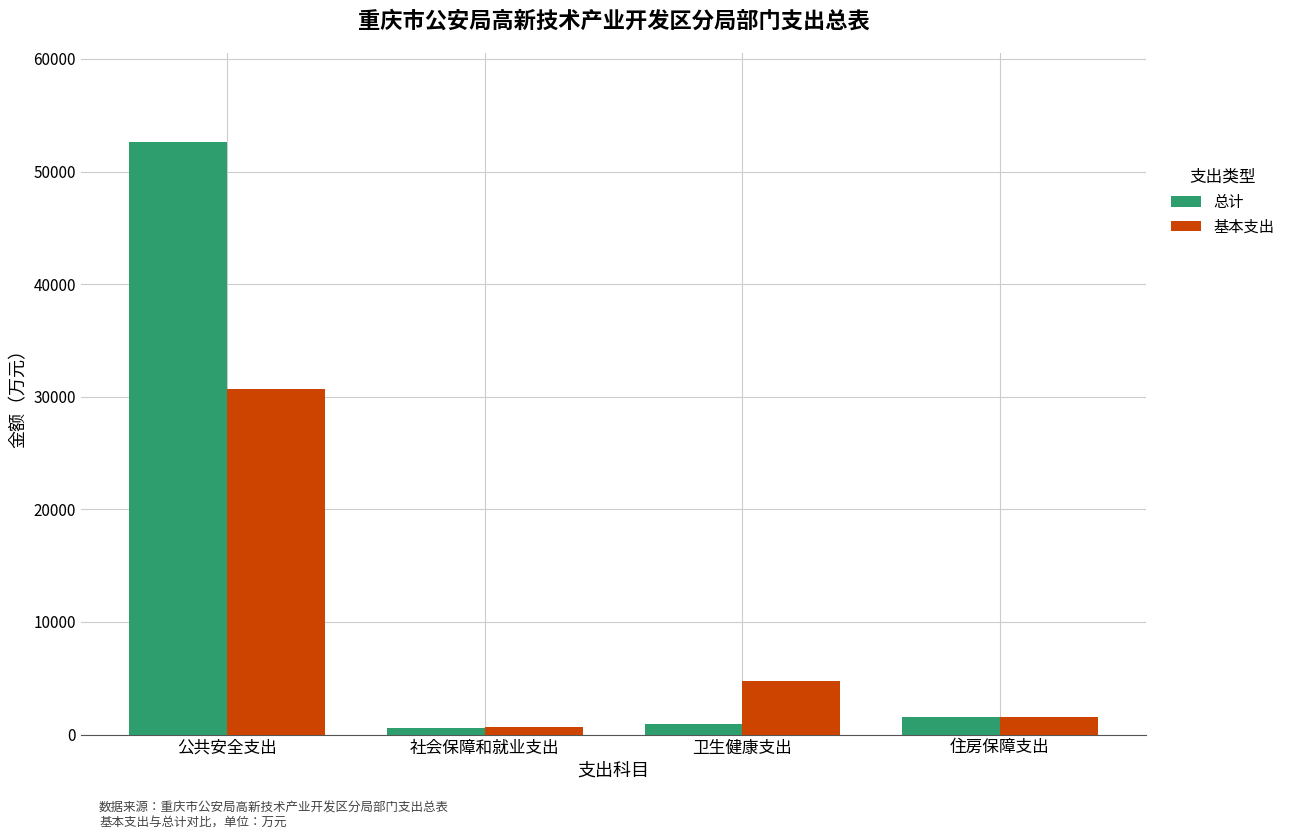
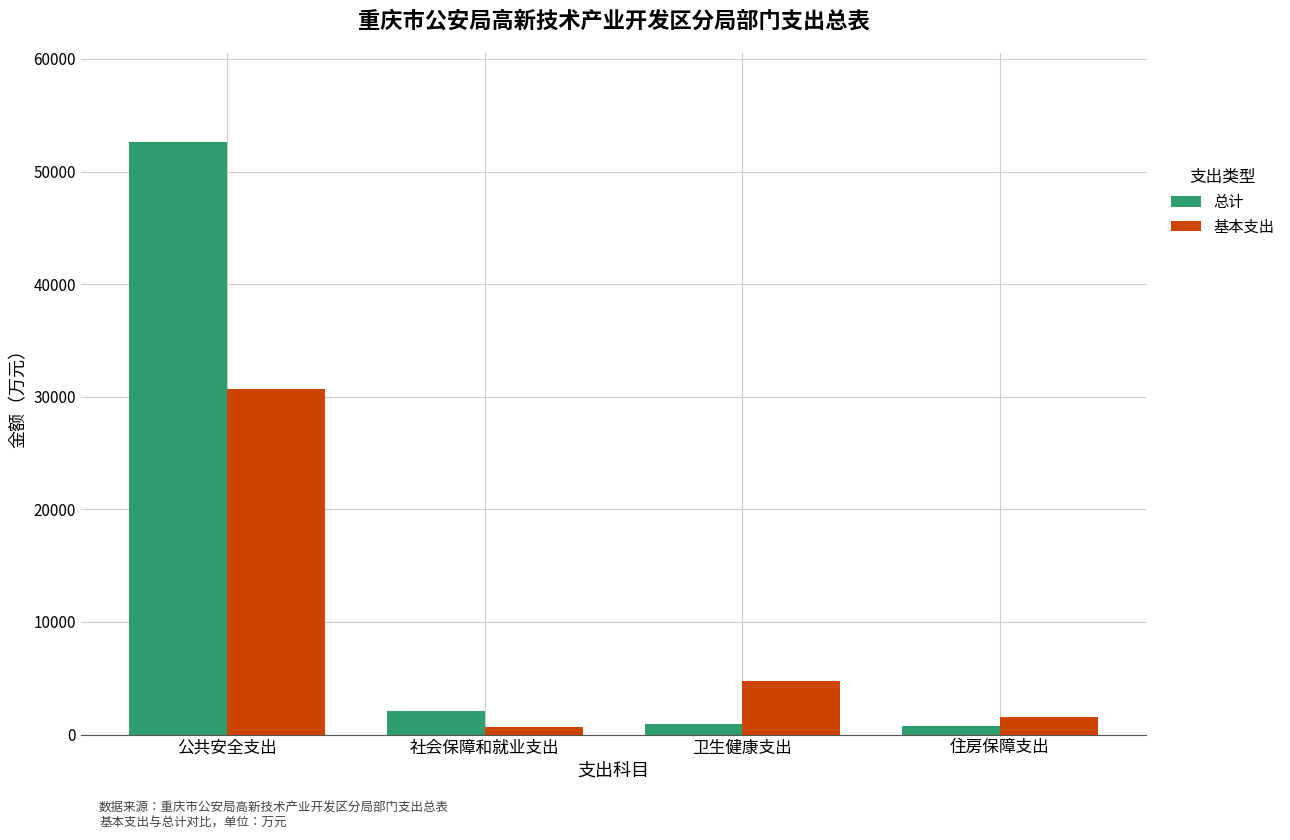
  {
    "总计": {
      "公共安全支出": 52600,
-     "社会保障和就业支出": 600,
+     "社会保障和就业支出": 2100,
      "卫生健康支出": 900,
-     "住房保障支出": 1500
+     "住房保障支出": 800
    },
    "基本支出": {
      "公共安全支出": 30700,
      "社会保障和就业支出": 600,
      "卫生健康支出": 4800,
      "住房保障支出": 1500
    }
  }
